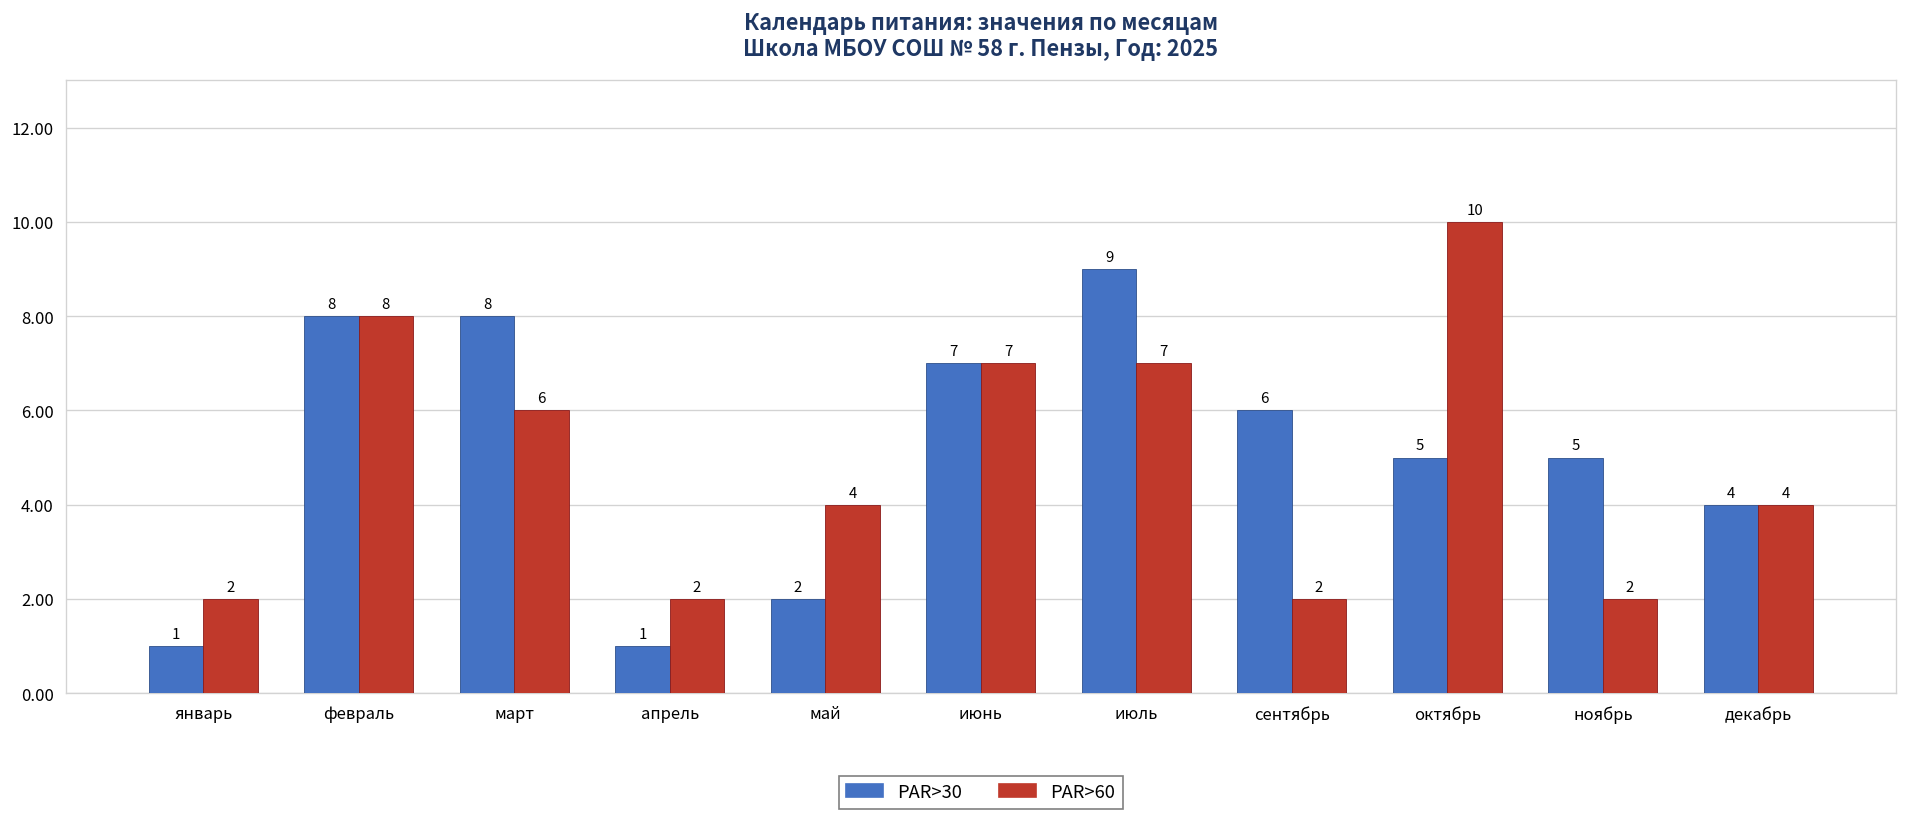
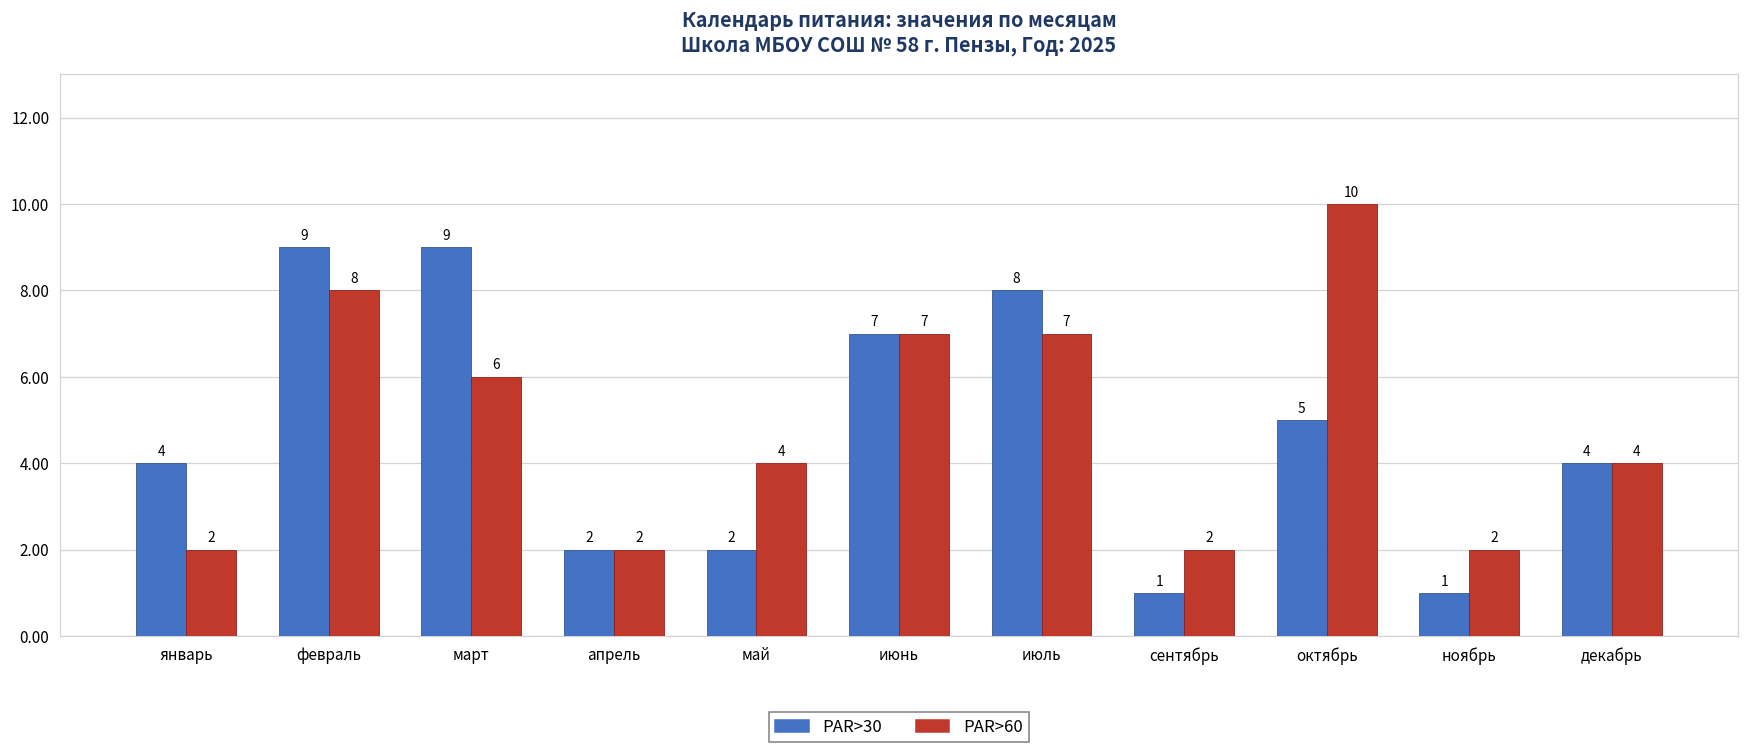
  {
    "PAR>30": {
-     "январь": 1,
-     "февраль": 8,
-     "март": 8,
-     "апрель": 1,
+     "январь": 4,
+     "февраль": 9,
+     "март": 9,
+     "апрель": 2,
      "май": 2,
      "июнь": 7,
-     "июль": 9,
-     "сентябрь": 6,
+     "июль": 8,
+     "сентябрь": 1,
      "октябрь": 5,
-     "ноябрь": 5,
+     "ноябрь": 1,
      "декабрь": 4
    },
    "PAR>60": {
      "январь": 2,
      "февраль": 8,
      "март": 6,
      "апрель": 2,
      "май": 4,
      "июнь": 7,
      "июль": 7,
      "сентябрь": 2,
      "октябрь": 10,
      "ноябрь": 2,
      "декабрь": 4
    }
  }
